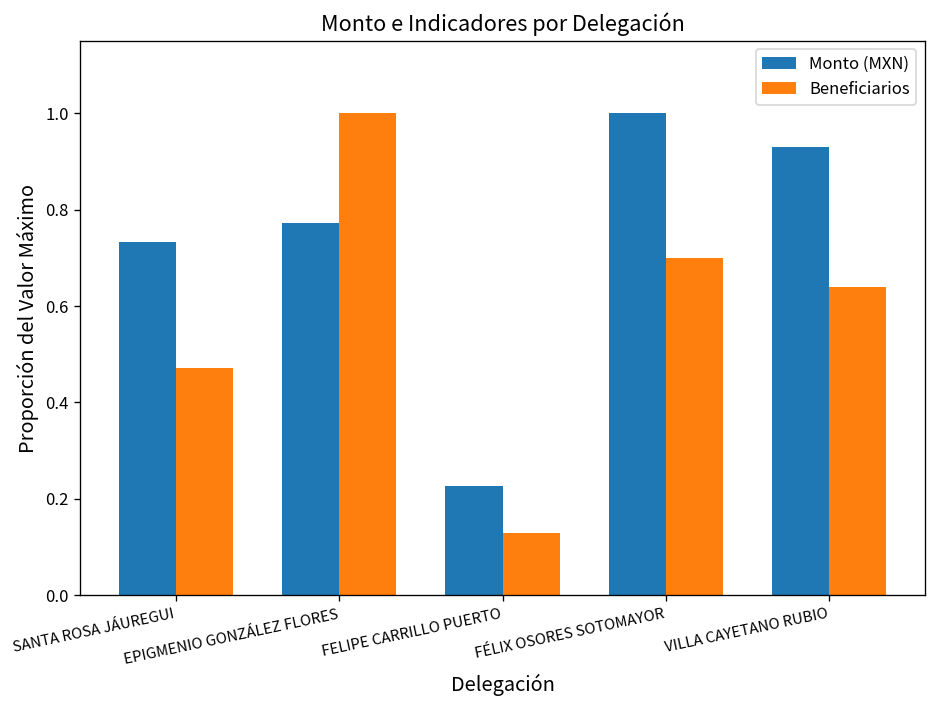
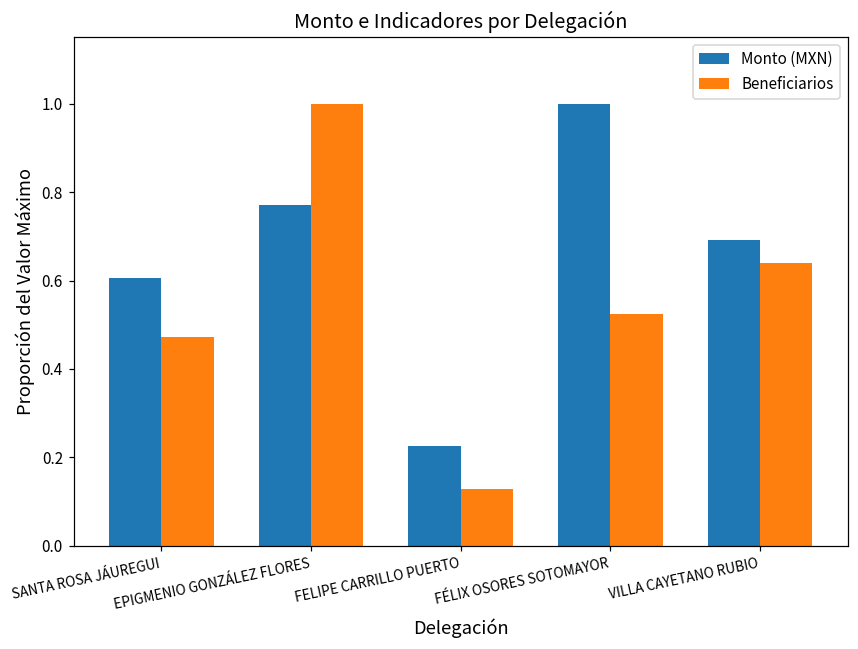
  {
    "Monto (MXN)": {
-     "SANTA ROSA JÁUREGUI": 0.73,
+     "SANTA ROSA JÁUREGUI": 0.61,
      "EPIGMENIO GONZÁLEZ FLORES": 0.77,
      "FELIPE CARRILLO PUERTO": 0.23,
      "FÉLIX OSORES SOTOMAYOR": 1.00,
-     "VILLA CAYETANO RUBIO": 0.93
+     "VILLA CAYETANO RUBIO": 0.69
    },
    "Beneficiarios": {
      "SANTA ROSA JÁUREGUI": 0.47,
      "EPIGMENIO GONZÁLEZ FLORES": 1.00,
      "FELIPE CARRILLO PUERTO": 0.13,
-     "FÉLIX OSORES SOTOMAYOR": 0.70,
+     "FÉLIX OSORES SOTOMAYOR": 0.52,
      "VILLA CAYETANO RUBIO": 0.64
    }
  }
